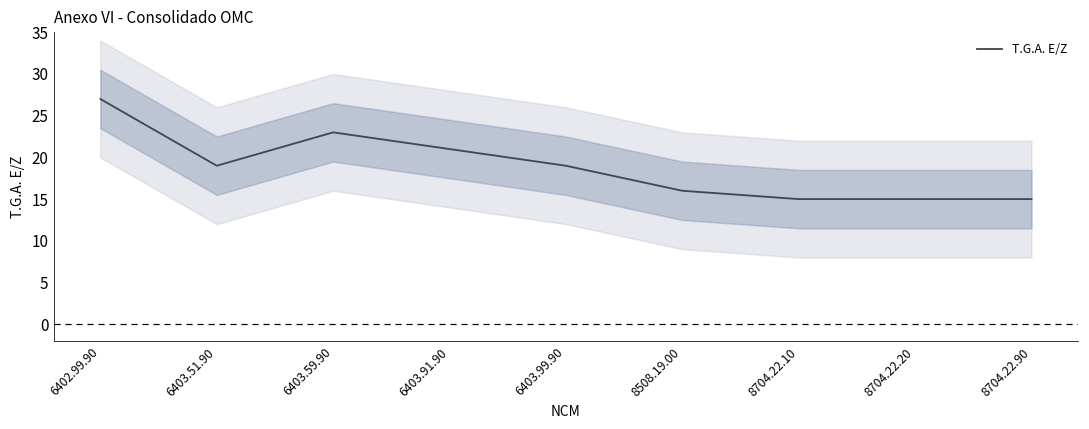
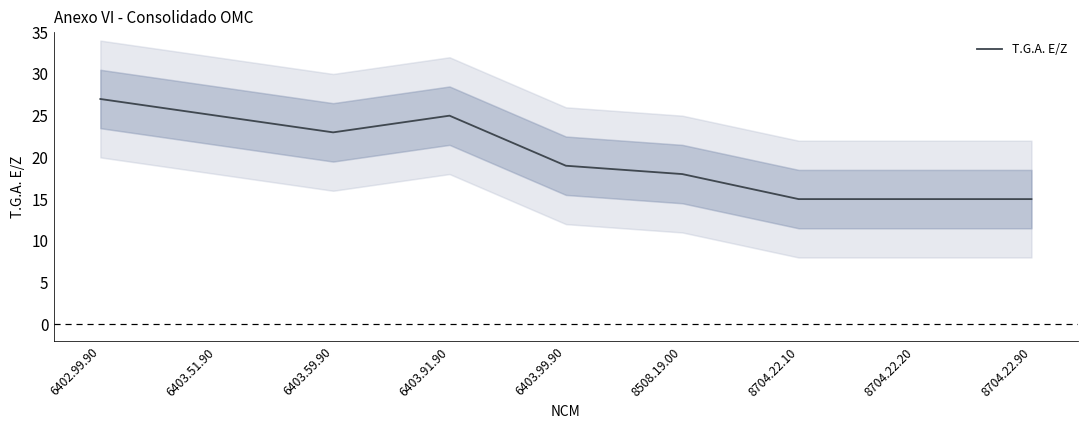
  {
    "T.G.A. E/Z": {
      "6402.99.90": 27,
-     "6403.51.90": 19,
+     "6403.51.90": 25,
      "6403.59.90": 23,
-     "6403.91.90": 21,
+     "6403.91.90": 25,
      "6403.99.90": 19,
-     "8508.19.00": 16,
+     "8508.19.00": 18,
      "8704.22.10": 15,
      "8704.22.20": 15,
      "8704.22.90": 15
    }
  }
